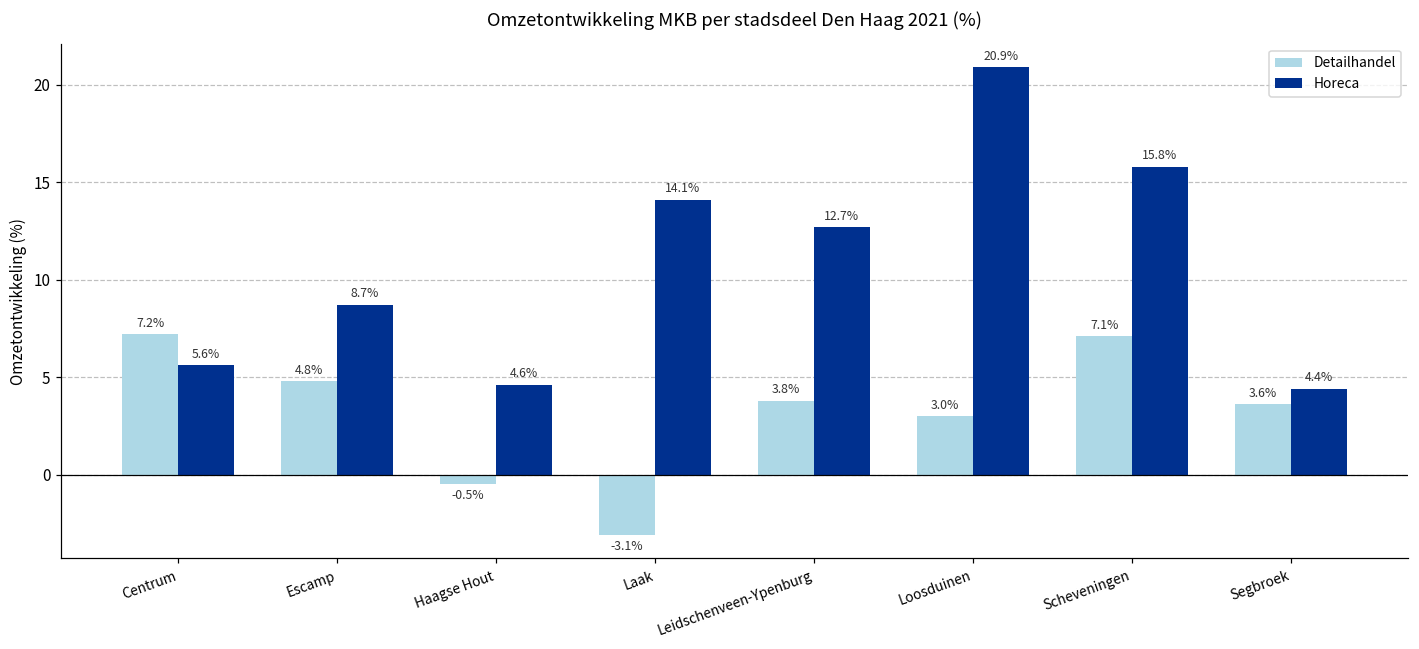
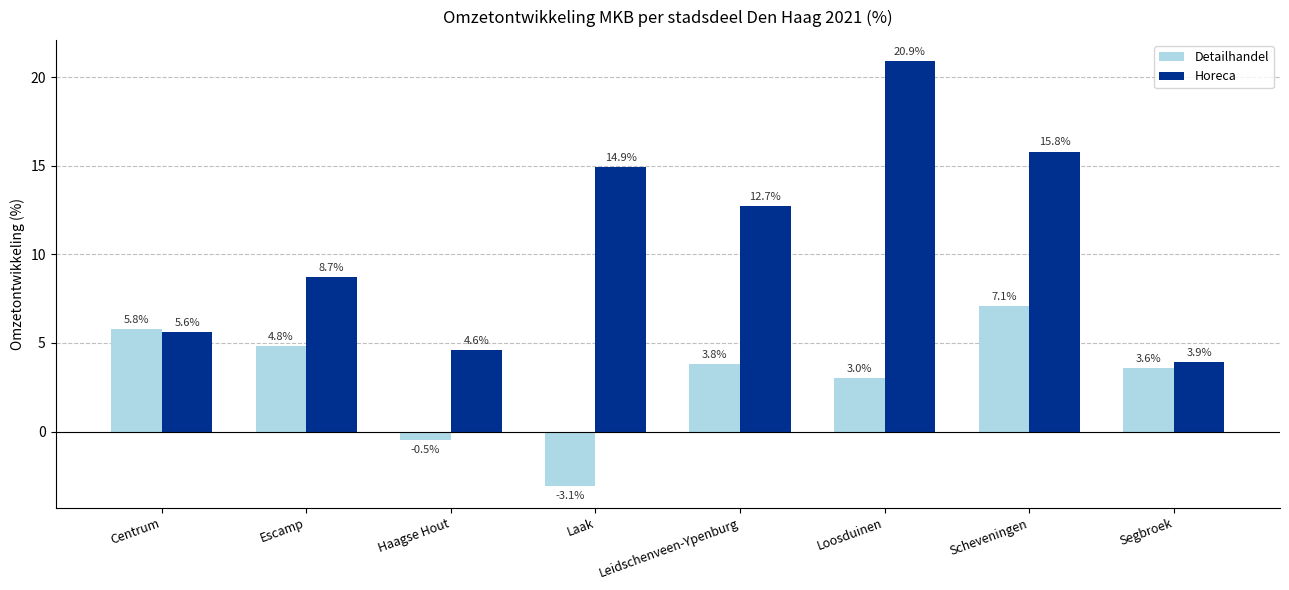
  {
    "Detailhandel": {
-     "Centrum": "7.2%",
+     "Centrum": "5.8%",
      "Escamp": "4.8%",
      "Haagse Hout": "-0.5%",
      "Laak": "-3.1%",
      "Leidschenveen-Ypenburg": "3.8%",
      "Loosduinen": "3.0%",
      "Scheveningen": "7.1%",
      "Segbroek": "3.6%"
    },
    "Horeca": {
      "Centrum": "5.6%",
      "Escamp": "8.7%",
      "Haagse Hout": "4.6%",
-     "Laak": "14.1%",
+     "Laak": "14.9%",
      "Leidschenveen-Ypenburg": "12.7%",
      "Loosduinen": "20.9%",
      "Scheveningen": "15.8%",
-     "Segbroek": "4.4%"
+     "Segbroek": "3.9%"
    }
  }
